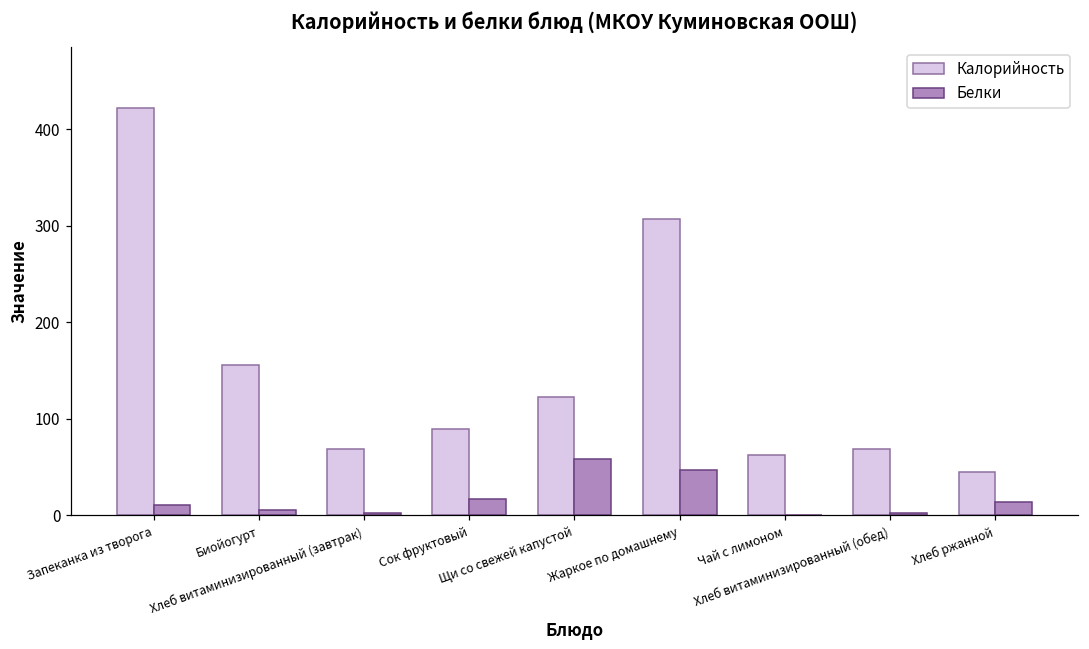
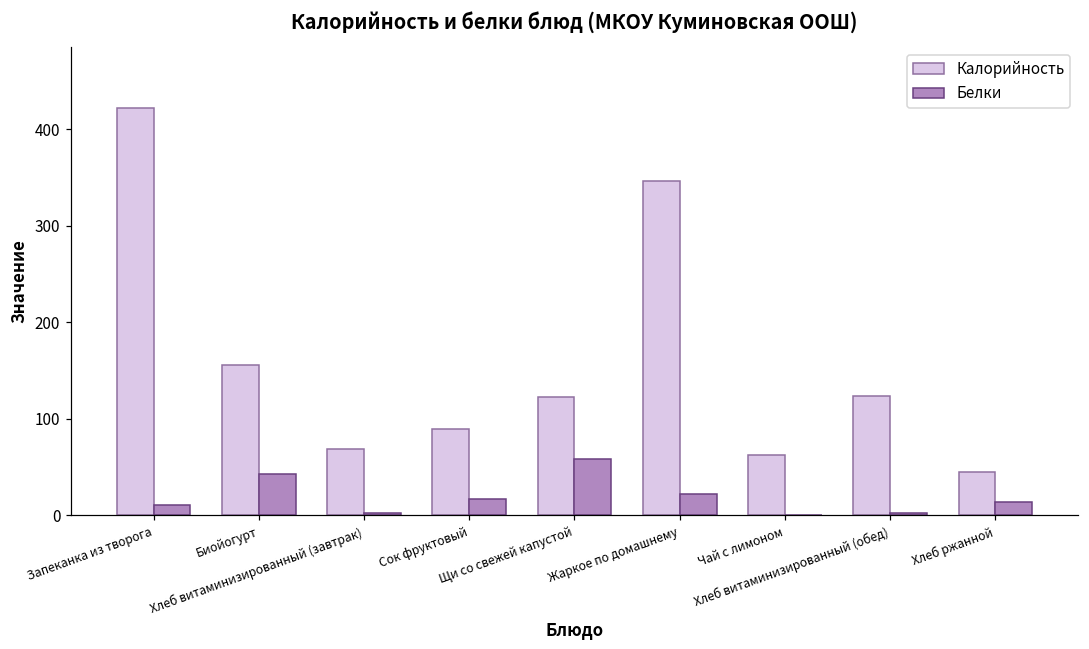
  {
    "Калорийность": {
      "Запеканка из творога": 420,
      "Биойогурт": 160,
      "Хлеб витаминизированный (завтрак)": 70,
      "Сок фруктовый": 90,
      "Щи со свежей капустой": 120,
-     "Жаркое по домашнему": 310,
+     "Жаркое по домашнему": 350,
      "Чай с лимоном": 60,
-     "Хлеб витаминизированный (обед)": 70,
+     "Хлеб витаминизированный (обед)": 120,
      "Хлеб ржанной": 50
    },
    "Белки": {
      "Запеканка из творога": 10,
-     "Биойогурт": 10,
+     "Биойогурт": 40,
      "Сок фруктовый": 20,
      "Щи со свежей капустой": 60,
-     "Жаркое по домашнему": 50,
+     "Жаркое по домашнему": 20,
      "Чай с лимоном": 0,
      "Хлеб ржанной": 10
    }
  }
